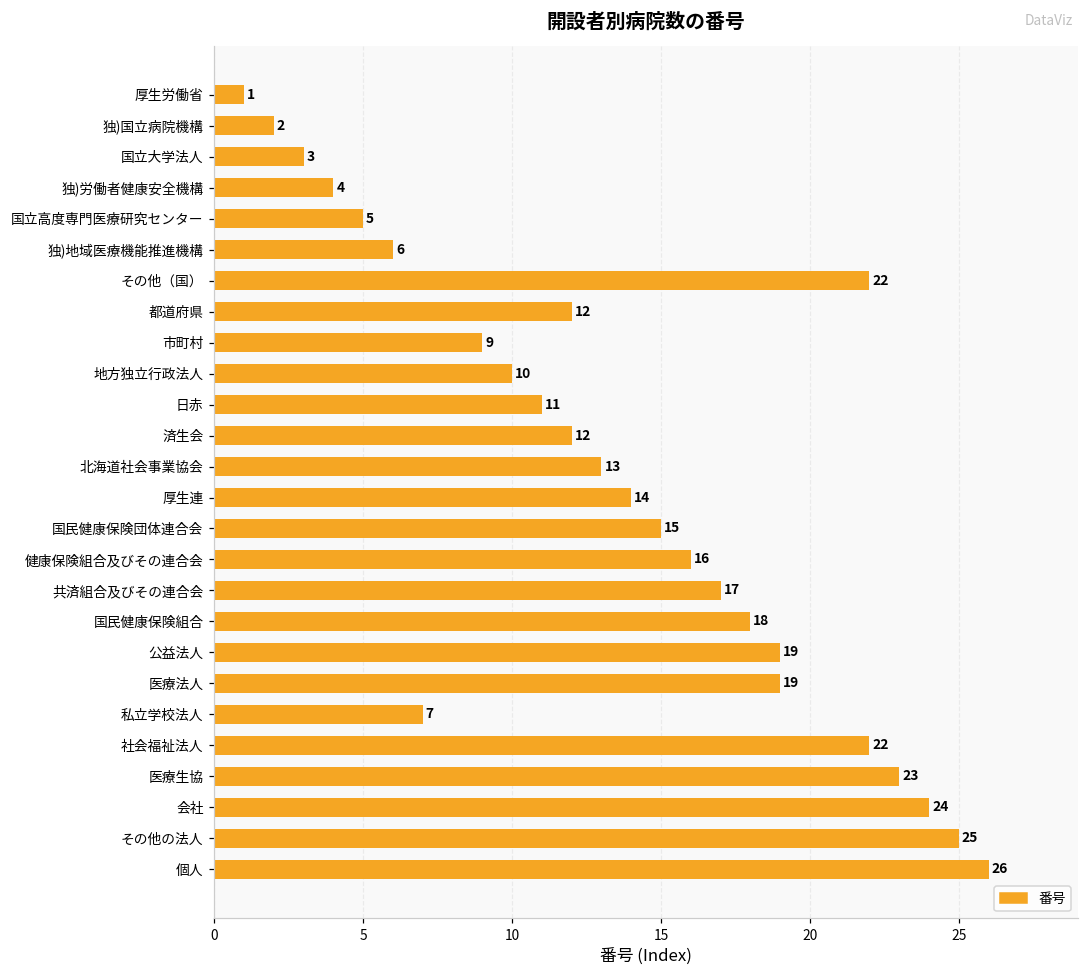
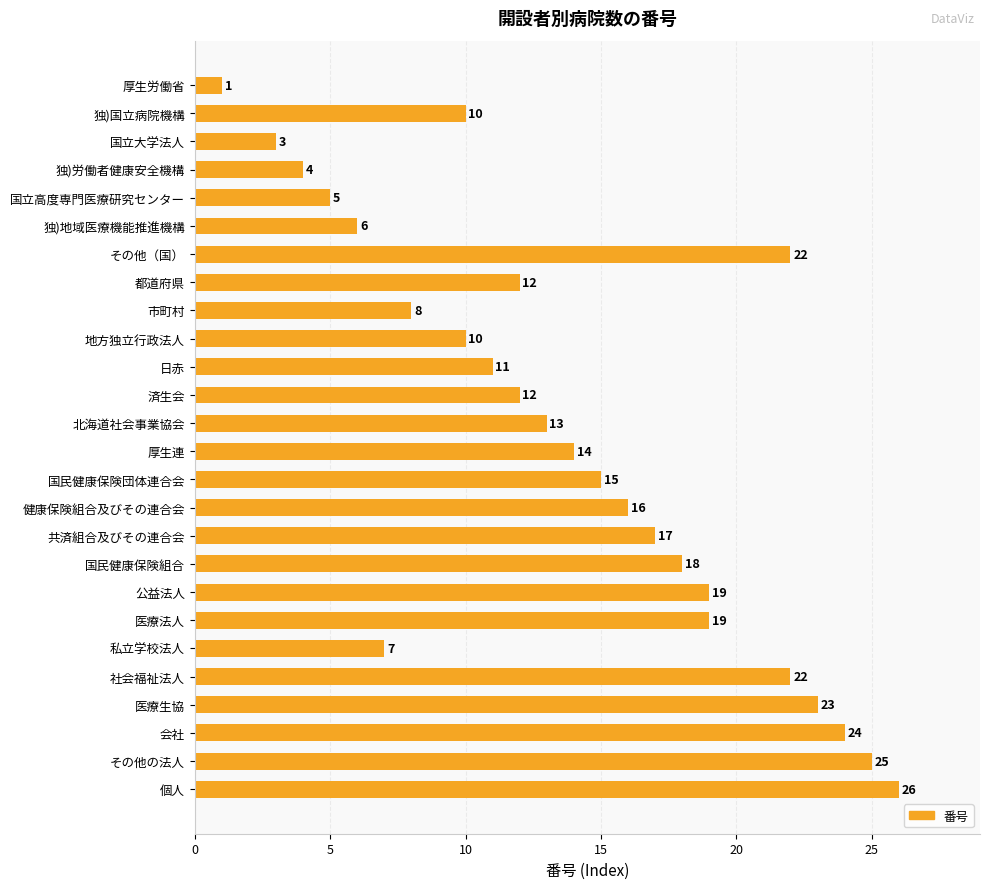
  {
    "厚生労働省": 1,
-   "独)国立病院機構": 2,
+   "独)国立病院機構": 10,
    "国立大学法人": 3,
    "独)労働者健康安全機構": 4,
    "国立高度専門医療研究センター": 5,
    "独)地域医療機能推進機構": 6,
    "その他（国）": 22,
    "都道府県": 12,
-   "市町村": 9,
+   "市町村": 8,
    "地方独立行政法人": 10,
    "日赤": 11,
    "済生会": 12,
    "北海道社会事業協会": 13,
    "厚生連": 14,
    "国民健康保険団体連合会": 15,
    "健康保険組合及びその連合会": 16,
    "共済組合及びその連合会": 17,
    "国民健康保険組合": 18,
    "公益法人": 19,
    "医療法人": 19,
    "私立学校法人": 7,
    "社会福祉法人": 22,
    "医療生協": 23,
    "会社": 24,
    "その他の法人": 25,
    "個人": 26
  }
